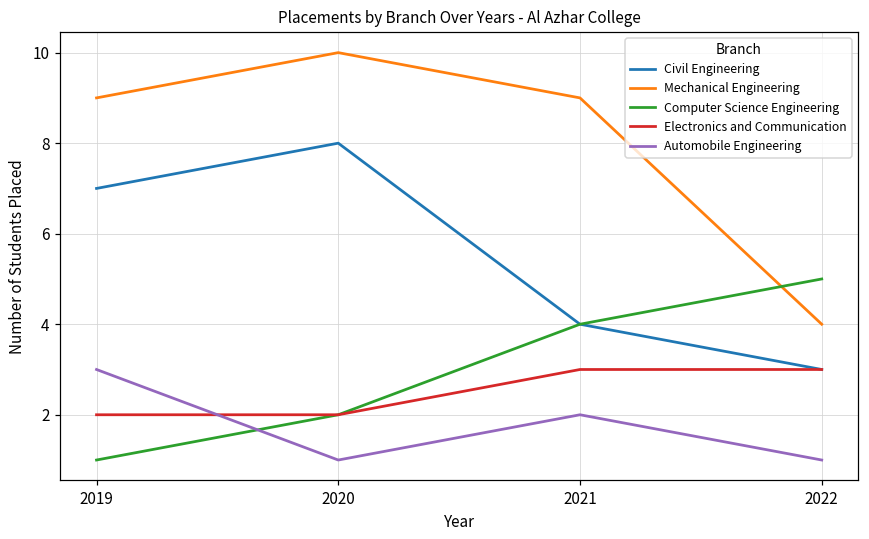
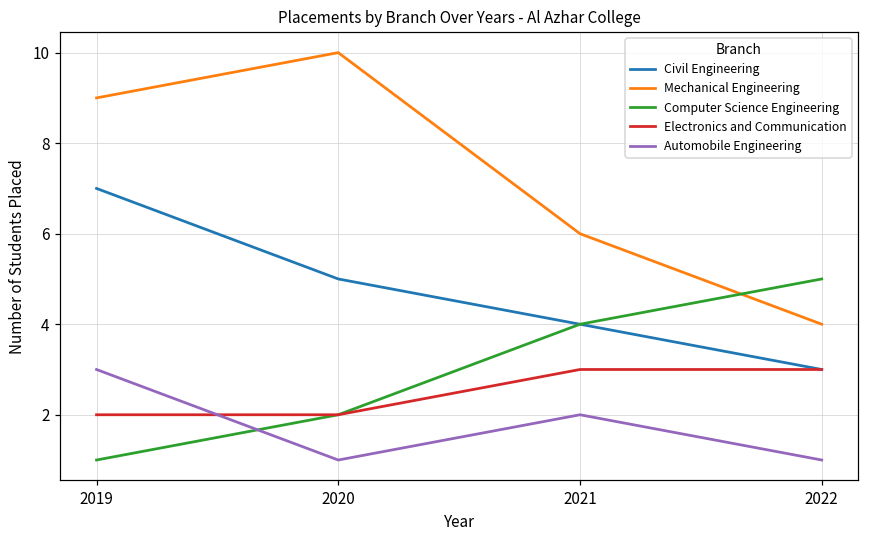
  {
    "Civil Engineering": {
      "2019": 7,
-     "2020": 8
+     "2020": 5
    },
    "Mechanical Engineering": {
      "2019": 9,
      "2020": 10,
-     "2021": 9,
+     "2021": 6,
      "2022": 4
    },
    "Computer Science Engineering": {
      "2019": 1,
      "2022": 5
    },
    "Electronics and Communication": {
      "2019": 2,
      "2021": 3
    },
    "Automobile Engineering": {
      "2019": 3,
      "2020": 1,
      "2021": 2,
      "2022": 1
    }
  }
